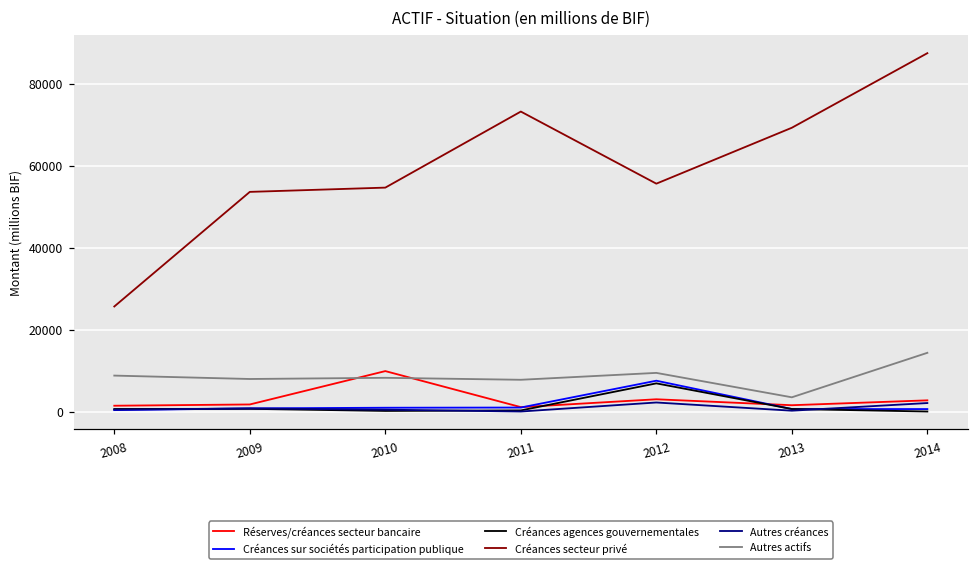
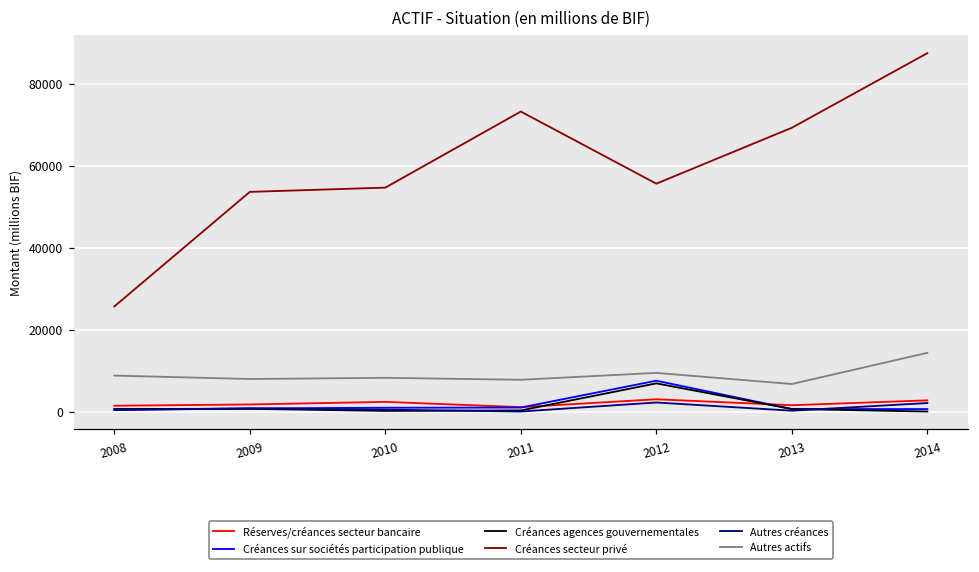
  {
    "Réserves/créances secteur bancaire": {
      "2008": 1000,
      "2009": 2000,
-     "2010": 10000,
+     "2010": 2000,
      "2012": 3000,
      "2013": 2000
    },
    "Créances secteur privé": {
      "2008": 26000,
      "2009": 54000,
      "2010": 55000,
      "2011": 73000,
      "2012": 56000,
      "2013": 69000,
      "2014": 87000
    },
    "Autres créances": {
      "2012": 2000
    },
    "Autres actifs": {
      "2008": 9000,
      "2009": 8000,
      "2010": 8000,
      "2011": 8000,
      "2012": 9000,
-     "2013": 3000,
+     "2013": 7000,
      "2014": 14000
    }
  }
